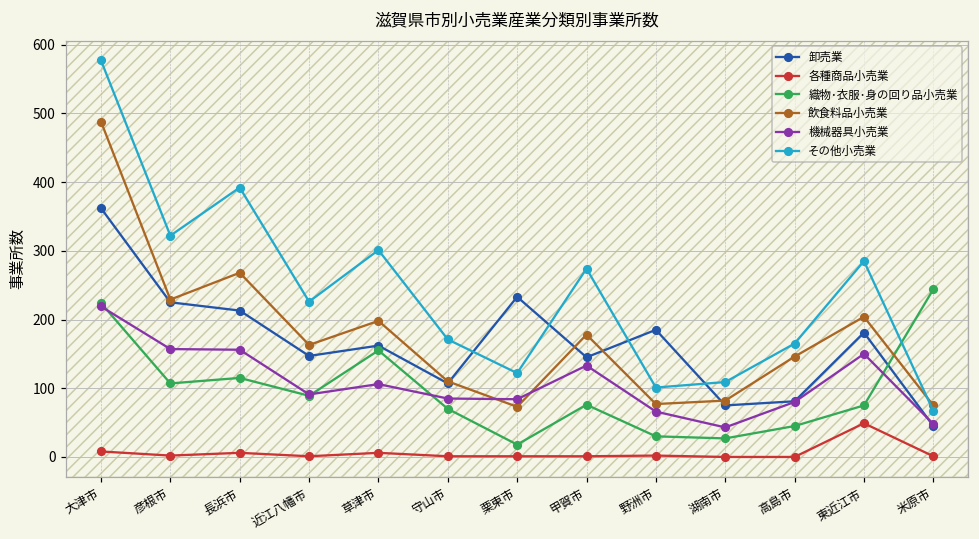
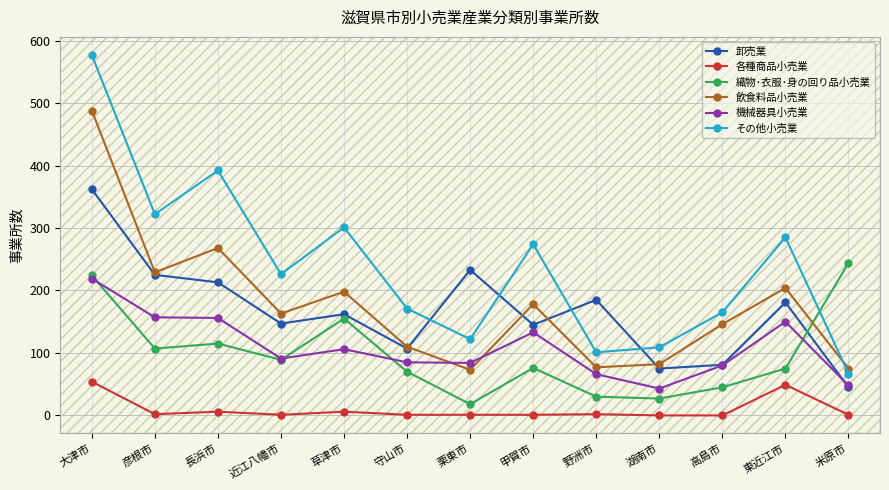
  {
    "卸売業": {
      "大津市": 360,
      "長浜市": 210,
      "近江八幡市": 150,
      "草津市": 160,
      "栗東市": 230,
      "甲賀市": 150,
      "野洲市": 190,
      "湖南市": 80,
      "東近江市": 180
    },
    "各種商品小売業": {
-     "大津市": 10,
+     "大津市": 50,
      "彦根市": 0,
      "長浜市": 10,
      "近江八幡市": 0,
      "草津市": 10,
      "守山市": 0,
      "栗東市": 0,
      "甲賀市": 0,
      "野洲市": 0,
      "湖南市": 0,
      "高島市": 0,
      "東近江市": 50,
      "米原市": 0
    },
    "織物･衣服･身の回り品小売業": {
      "大津市": 220,
      "彦根市": 110,
      "長浜市": 120,
      "草津市": 160,
      "守山市": 70,
      "栗東市": 20,
      "甲賀市": 80,
      "野洲市": 30,
      "湖南市": 30,
      "高島市": 50,
      "東近江市": 80,
      "米原市": 240
    },
    "飲食料品小売業": {
      "大津市": 490,
      "長浜市": 270,
      "近江八幡市": 160,
      "草津市": 200,
      "栗東市": 70,
      "甲賀市": 180,
      "野洲市": 80,
      "湖南市": 80,
      "高島市": 150,
      "東近江市": 200,
      "米原市": 80
    },
    "機械器具小売業": {
      "大津市": 220,
      "彦根市": 160,
      "長浜市": 160,
      "草津市": 110,
      "守山市": 90,
      "栗東市": 80,
      "甲賀市": 130,
      "野洲市": 70,
      "湖南市": 40,
      "東近江市": 150
    },
    "その他小売業": {
      "大津市": 580,
      "彦根市": 320,
      "長浜市": 390,
      "近江八幡市": 230,
      "草津市": 300,
      "守山市": 170,
      "栗東市": 120,
      "甲賀市": 270,
      "野洲市": 100,
      "湖南市": 110,
      "高島市": 170,
      "東近江市": 290,
      "米原市": 70
    }
  }
